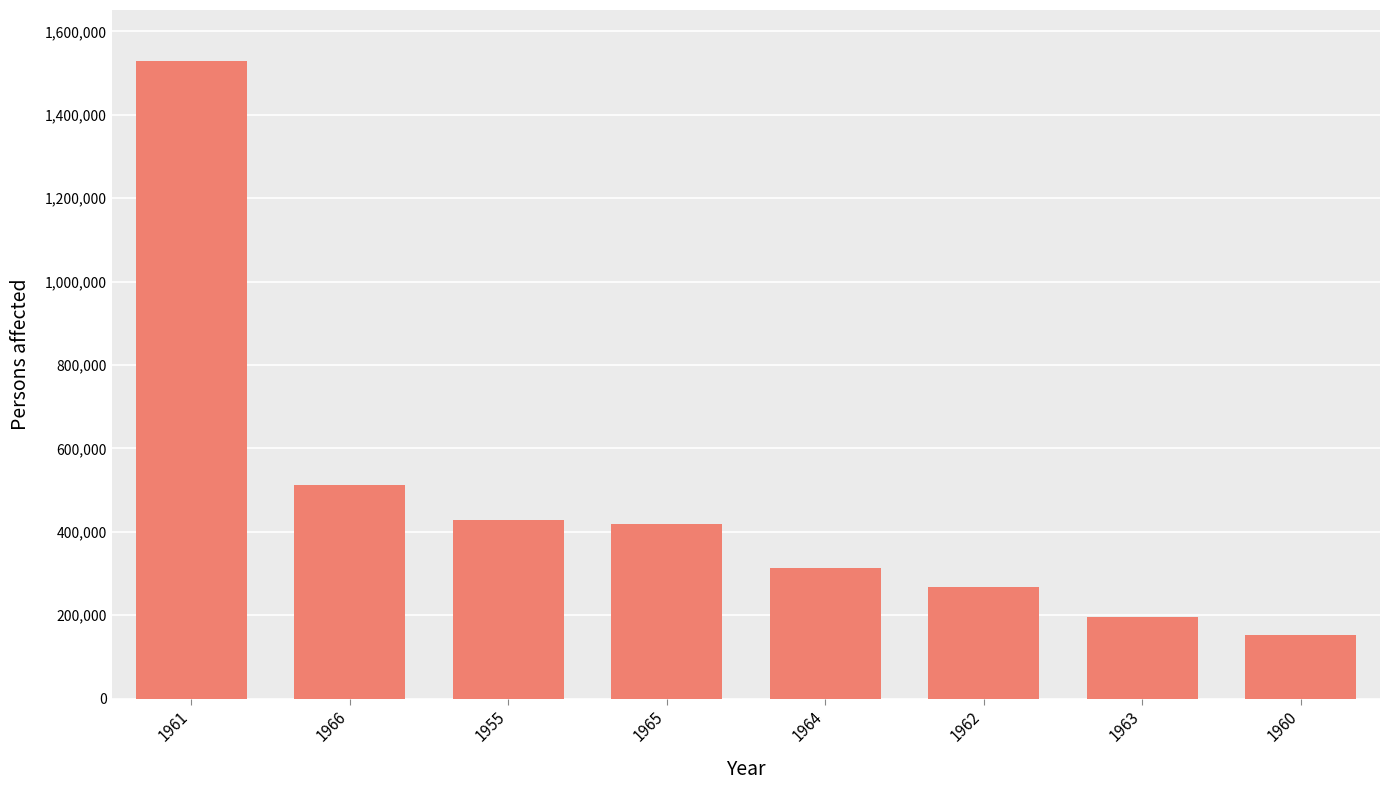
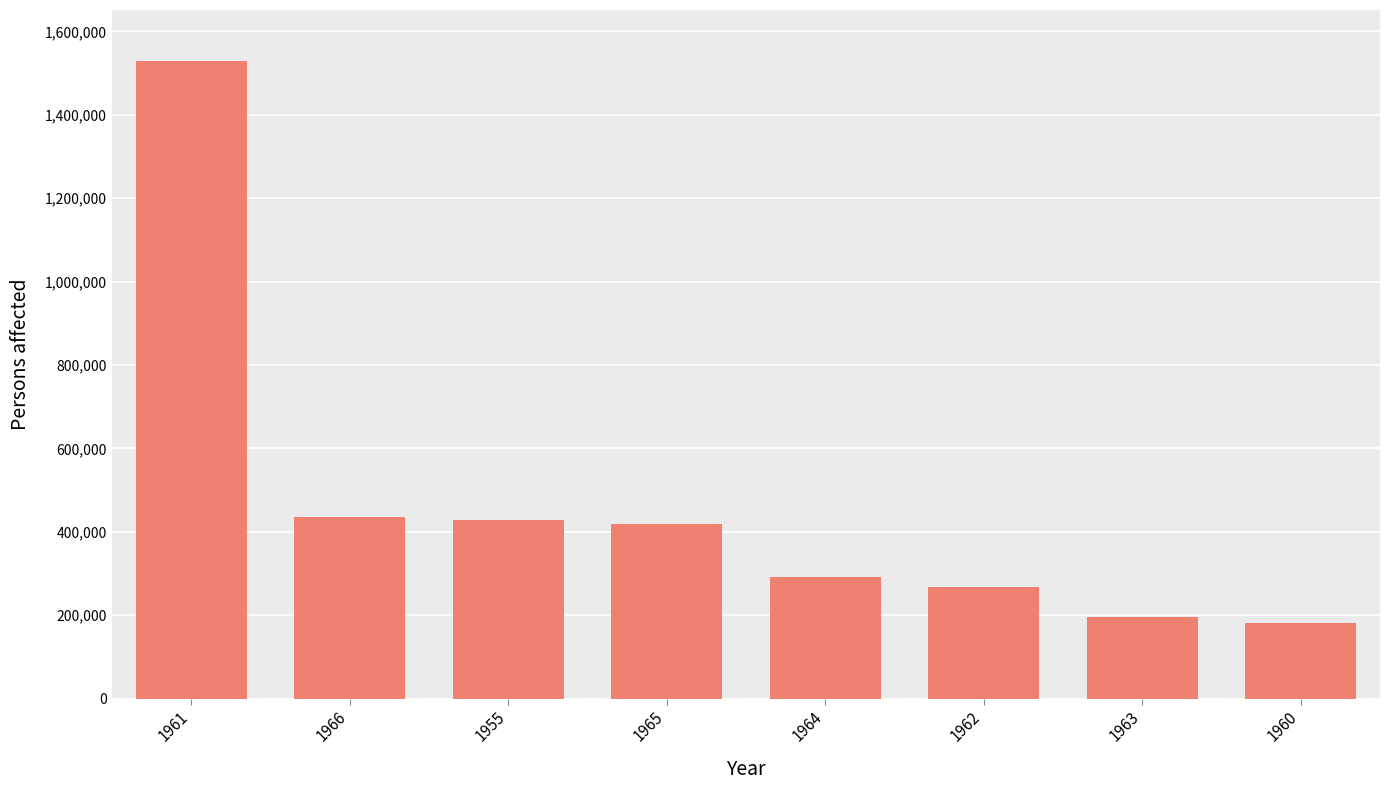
  {
    "1961": "1,530,000",
-   "1966": "510,000",
+   "1966": "440,000",
    "1955": "430,000",
    "1965": "420,000",
-   "1964": "310,000",
+   "1964": "290,000",
    "1962": "270,000",
    "1963": "200,000",
-   "1960": "150,000"
+   "1960": "180,000"
  }
